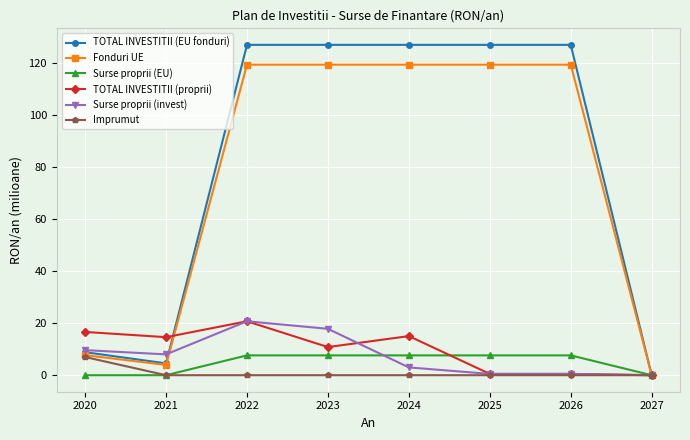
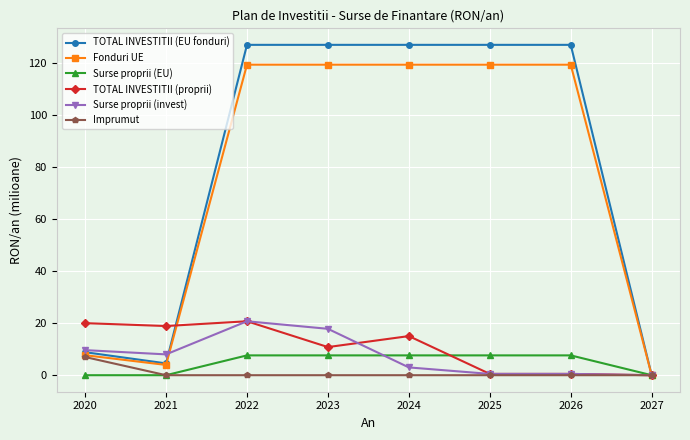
  {
    "TOTAL INVESTITII (EU fonduri)": {
      "2022": 127,
      "2023": 127,
      "2024": 127,
      "2025": 127,
      "2026": 127
    },
    "Fonduri UE": {
      "2022": 120,
      "2023": 120,
      "2024": 120,
      "2025": 120,
      "2026": 120
    },
    "Surse proprii (EU)": {
      "2020": 0,
      "2022": 8,
      "2023": 8,
      "2024": 8,
      "2025": 8,
      "2026": 8
    },
    "TOTAL INVESTITII (proprii)": {
-     "2020": 17,
-     "2021": 15,
+     "2020": 20,
+     "2021": 19,
      "2023": 11,
      "2024": 15
    },
    "Surse proprii (invest)": {
      "2021": 8,
      "2023": 18,
      "2024": 3
    },
    "Imprumut": {
      "2022": 0,
      "2023": 0,
      "2024": 0
    }
  }
